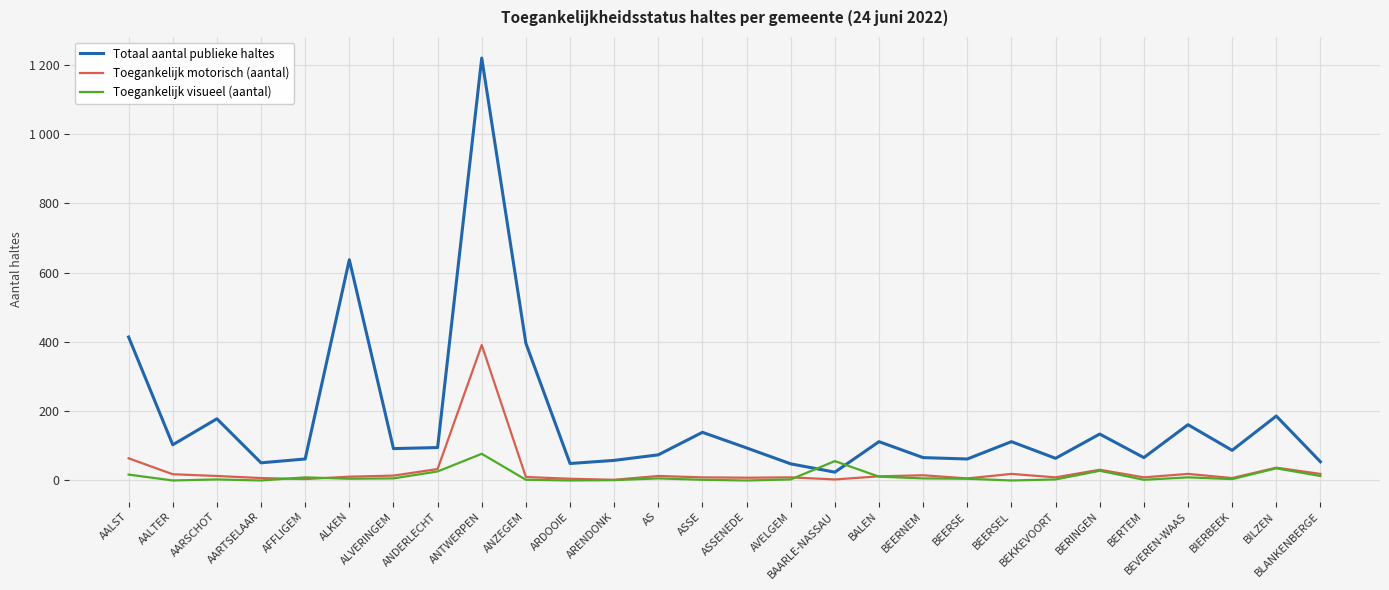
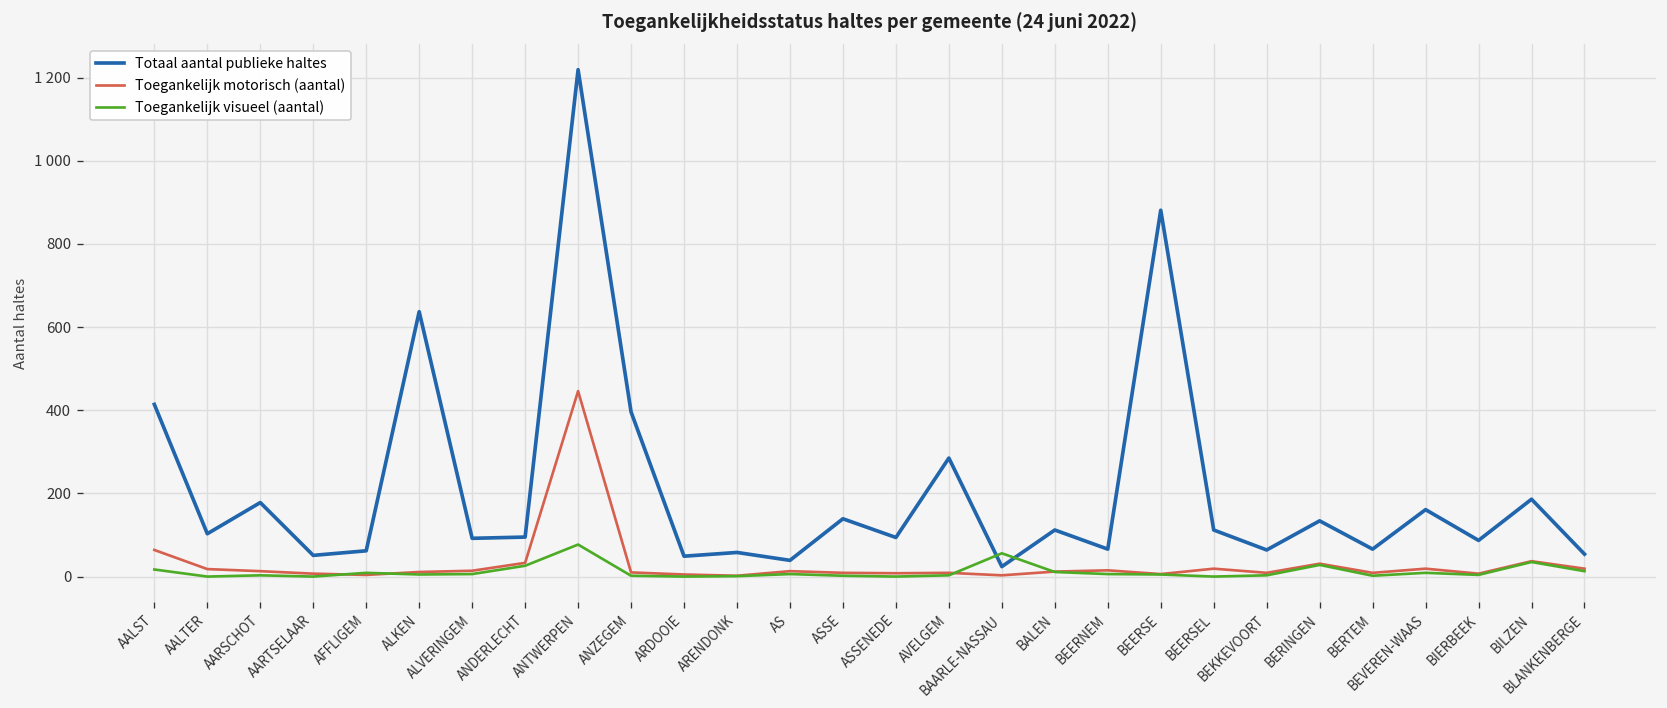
  {
    "Totaal aantal publieke haltes": {
      "AALST": 410,
      "AALTER": 100,
      "AARSCHOT": 180,
      "AARTSELAAR": 50,
      "AFFLIGEM": 60,
      "ALKEN": 640,
      "ALVERINGEM": 90,
      "ANDERLECHT": 100,
      "ANTWERPEN": 1220,
      "ANZEGEM": 400,
      "ARDOOIE": 50,
      "ARENDONK": 60,
-     "AS": 70,
+     "AS": 40,
      "ASSE": 140,
      "ASSENEDE": 90,
-     "AVELGEM": 50,
+     "AVELGEM": 290,
      "BAARLE-NASSAU": 20,
      "BALEN": 110,
      "BEERNEM": 70,
-     "BEERSE": 60,
+     "BEERSE": 880,
      "BEERSEL": 110,
      "BEKKEVOORT": 60,
      "BERINGEN": 130,
      "BERTEM": 70,
      "BEVEREN-WAAS": 160,
      "BIERBEEK": 90,
      "BILZEN": 190,
      "BLANKENBERGE": 50
    },
    "Toegankelijk motorisch (aantal)": {
      "AALST": 60,
      "AALTER": 20,
      "AARSCHOT": 10,
      "ALVERINGEM": 10,
-     "ANTWERPEN": 390,
+     "ANTWERPEN": 450,
      "ANZEGEM": 10,
      "ASSENEDE": 10,
      "BAARLE-NASSAU": 0,
      "BEERNEM": 20,
      "BEERSEL": 20,
      "BEVEREN-WAAS": 20
    },
    "Toegankelijk visueel (aantal)": {
      "AALST": 20,
      "AALTER": 0,
      "AARSCHOT": 0,
      "ALVERINGEM": 10,
      "ANTWERPEN": 80,
      "ANZEGEM": 0,
      "ASSENEDE": 0,
      "BAARLE-NASSAU": 60,
      "BEERNEM": 10,
      "BEERSEL": 0,
      "BEVEREN-WAAS": 10
    }
  }
